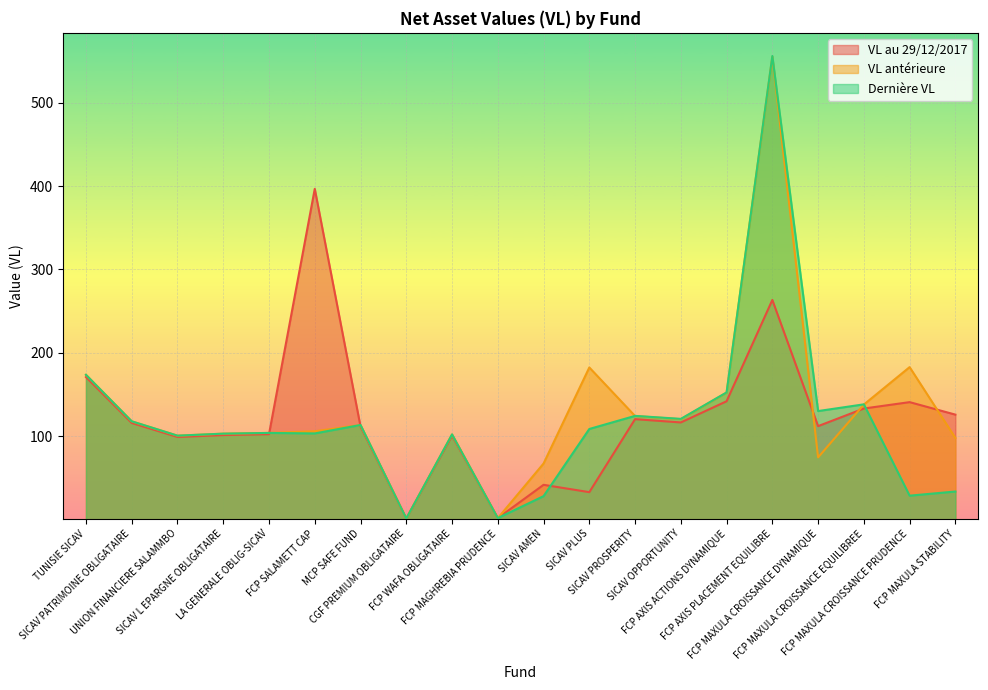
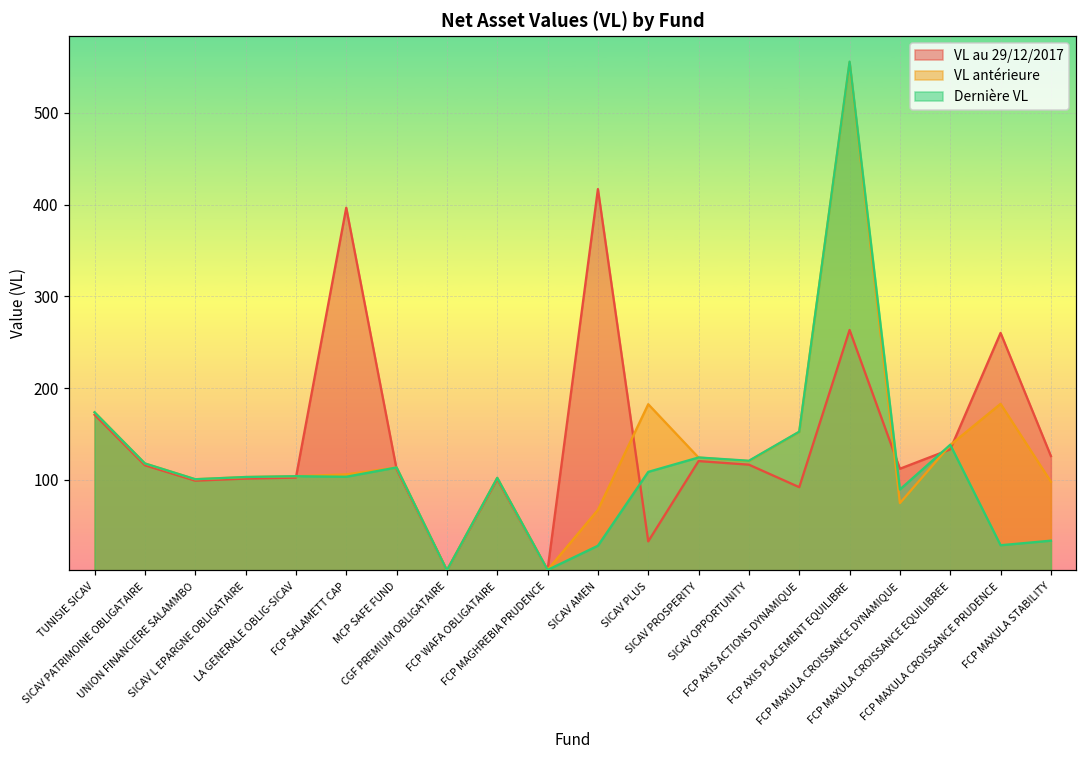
  {
    "VL au 29/12/2017": {
      "FCP SALAMETT CAP": 400,
-     "SICAV AMEN": 40,
+     "SICAV AMEN": 420,
      "SICAV PLUS": 30,
      "SICAV PROSPERITY": 120,
      "SICAV OPPORTUNITY": 120,
-     "FCP AXIS ACTIONS DYNAMIQUE": 140,
+     "FCP AXIS ACTIONS DYNAMIQUE": 90,
      "FCP AXIS PLACEMENT EQUILIBRE": 260,
      "FCP MAXULA CROISSANCE DYNAMIQUE": 110,
      "FCP MAXULA CROISSANCE EQUILIBREE": 130,
-     "FCP MAXULA CROISSANCE PRUDENCE": 140,
+     "FCP MAXULA CROISSANCE PRUDENCE": 260,
      "FCP MAXULA STABILITY": 130
    },
    "VL antérieure": {
      "SICAV AMEN": 70,
      "SICAV PLUS": 180,
      "FCP MAXULA CROISSANCE DYNAMIQUE": 70,
      "FCP MAXULA CROISSANCE PRUDENCE": 180,
      "FCP MAXULA STABILITY": 100
    },
    "Dernière VL": {
      "SICAV AMEN": 30,
      "SICAV PLUS": 110,
-     "FCP MAXULA CROISSANCE DYNAMIQUE": 130,
+     "FCP MAXULA CROISSANCE DYNAMIQUE": 90,
      "FCP MAXULA CROISSANCE PRUDENCE": 30,
      "FCP MAXULA STABILITY": 30
    }
  }
